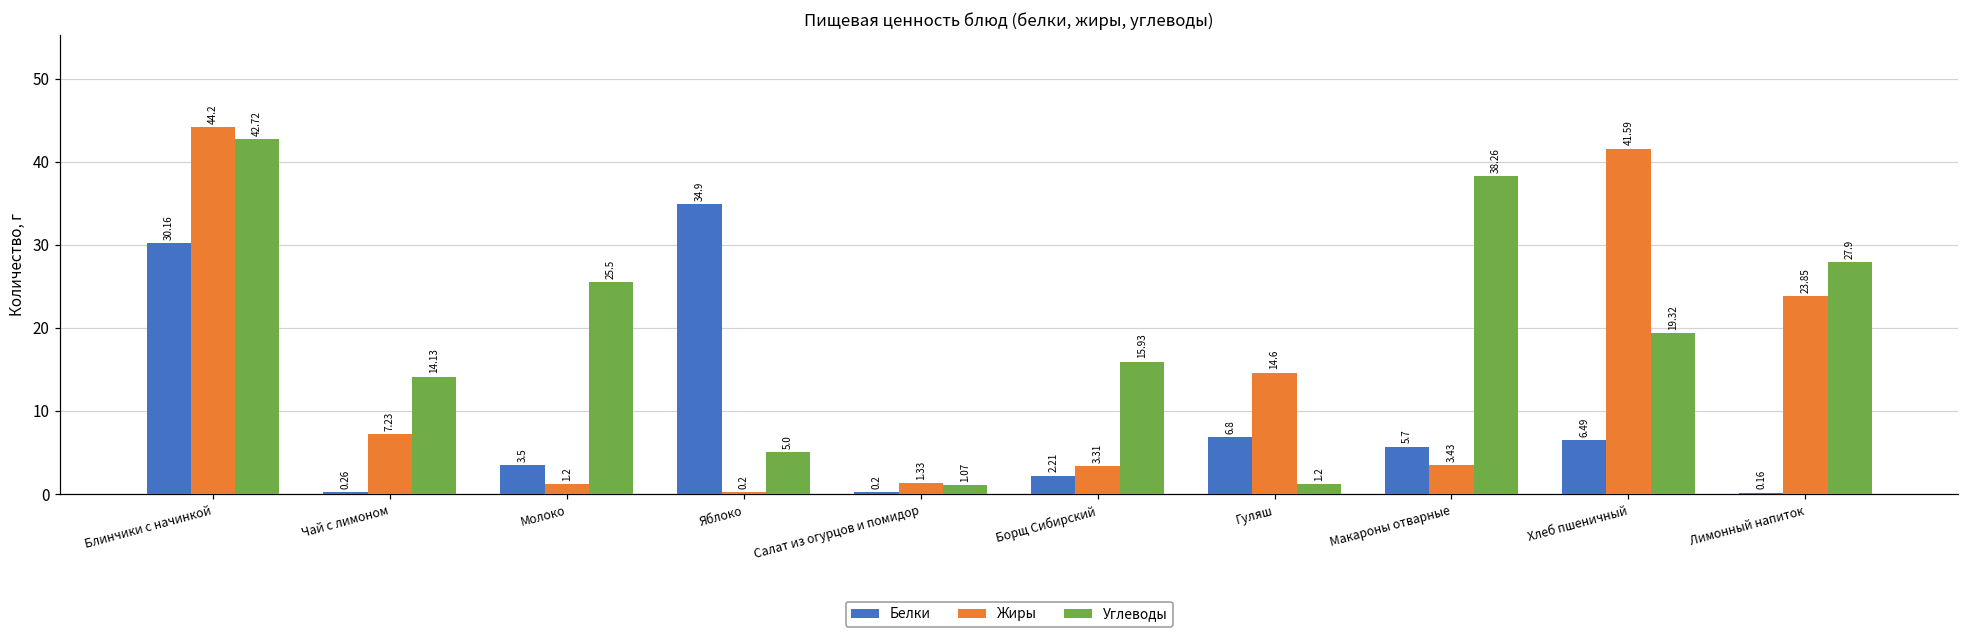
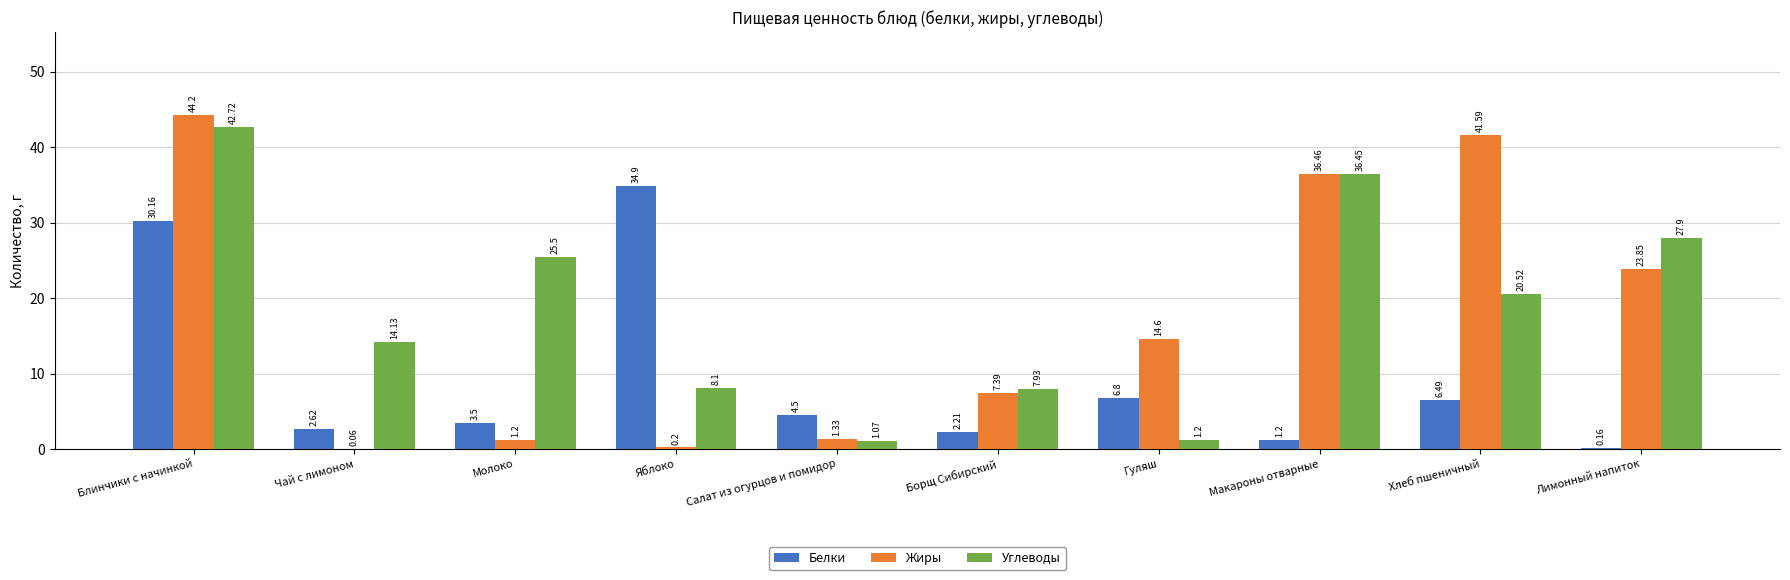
  {
    "Белки": {
      "Блинчики с начинкой": 30.16,
-     "Чай с лимоном": 0.26,
+     "Чай с лимоном": 2.62,
      "Молоко": 3.5,
      "Яблоко": 34.9,
-     "Салат из огурцов и помидор": 0.2,
+     "Салат из огурцов и помидор": 4.5,
      "Борщ Сибирский": 2.21,
      "Гуляш": 6.8,
-     "Макароны отварные": 5.7,
+     "Макароны отварные": 1.2,
      "Хлеб пшеничный": 6.49,
      "Лимонный напиток": 0.16
    },
    "Жиры": {
      "Блинчики с начинкой": 44.2,
-     "Чай с лимоном": 7.23,
+     "Чай с лимоном": 0.06,
      "Молоко": 1.2,
      "Яблоко": 0.2,
      "Салат из огурцов и помидор": 1.33,
-     "Борщ Сибирский": 3.31,
+     "Борщ Сибирский": 7.39,
      "Гуляш": 14.6,
-     "Макароны отварные": 3.43,
+     "Макароны отварные": 36.46,
      "Хлеб пшеничный": 41.59,
      "Лимонный напиток": 23.85
    },
    "Углеводы": {
      "Блинчики с начинкой": 42.72,
      "Чай с лимоном": 14.13,
      "Молоко": 25.5,
-     "Яблоко": 5.0,
+     "Яблоко": 8.1,
      "Салат из огурцов и помидор": 1.07,
-     "Борщ Сибирский": 15.93,
+     "Борщ Сибирский": 7.93,
      "Гуляш": 1.2,
-     "Макароны отварные": 38.26,
-     "Хлеб пшеничный": 19.32,
+     "Макароны отварные": 36.45,
+     "Хлеб пшеничный": 20.52,
      "Лимонный напиток": 27.9
    }
  }
